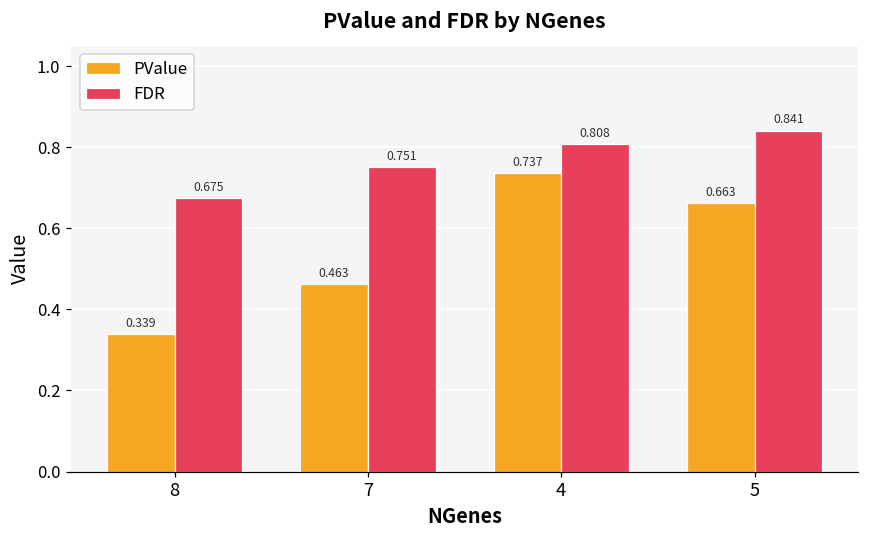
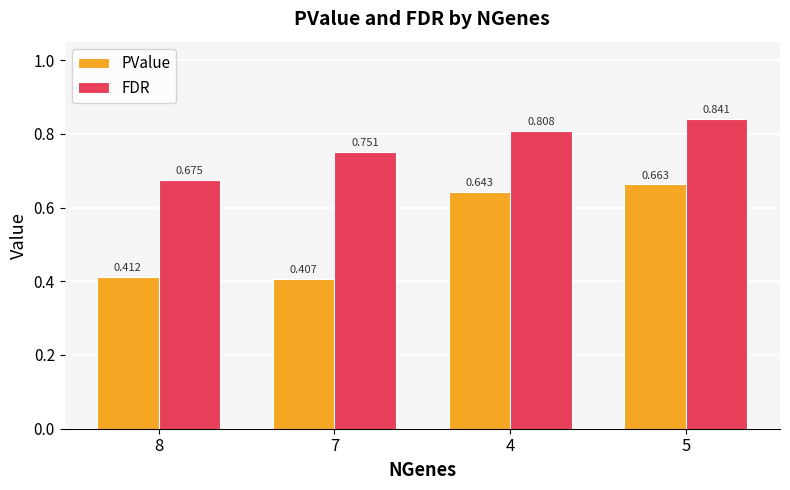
  {
    "PValue": {
-     "8": 0.339,
-     "7": 0.463,
-     "4": 0.737,
+     "8": 0.412,
+     "7": 0.407,
+     "4": 0.643,
      "5": 0.663
    },
    "FDR": {
      "8": 0.675,
      "7": 0.751,
      "4": 0.808,
      "5": 0.841
    }
  }
